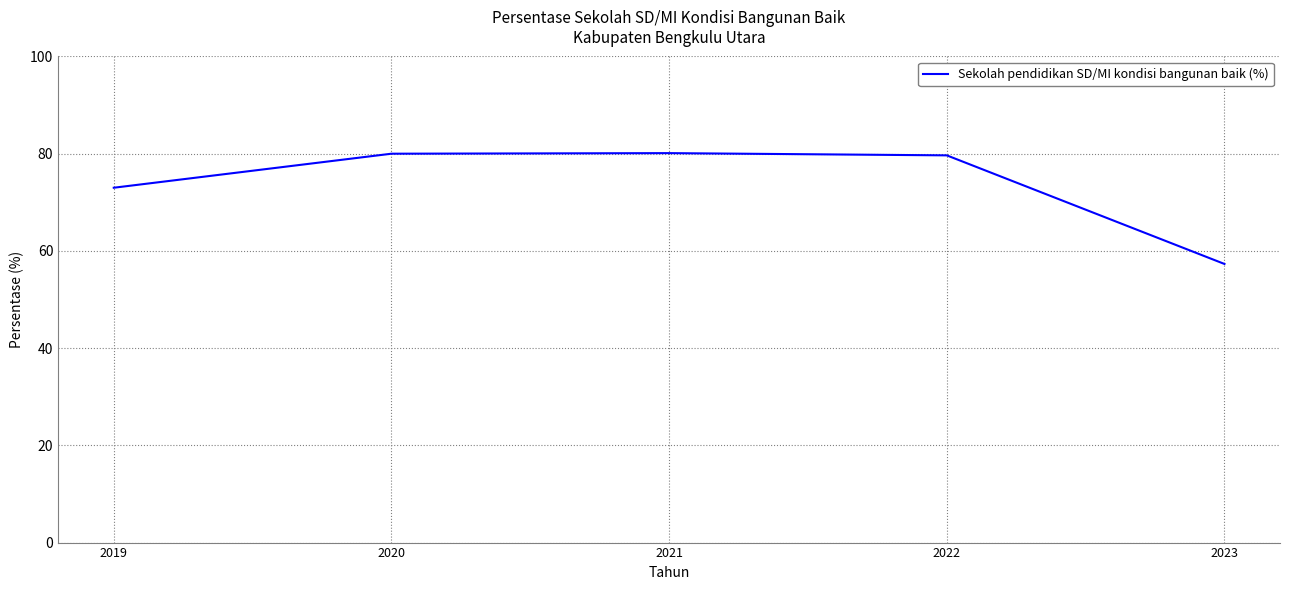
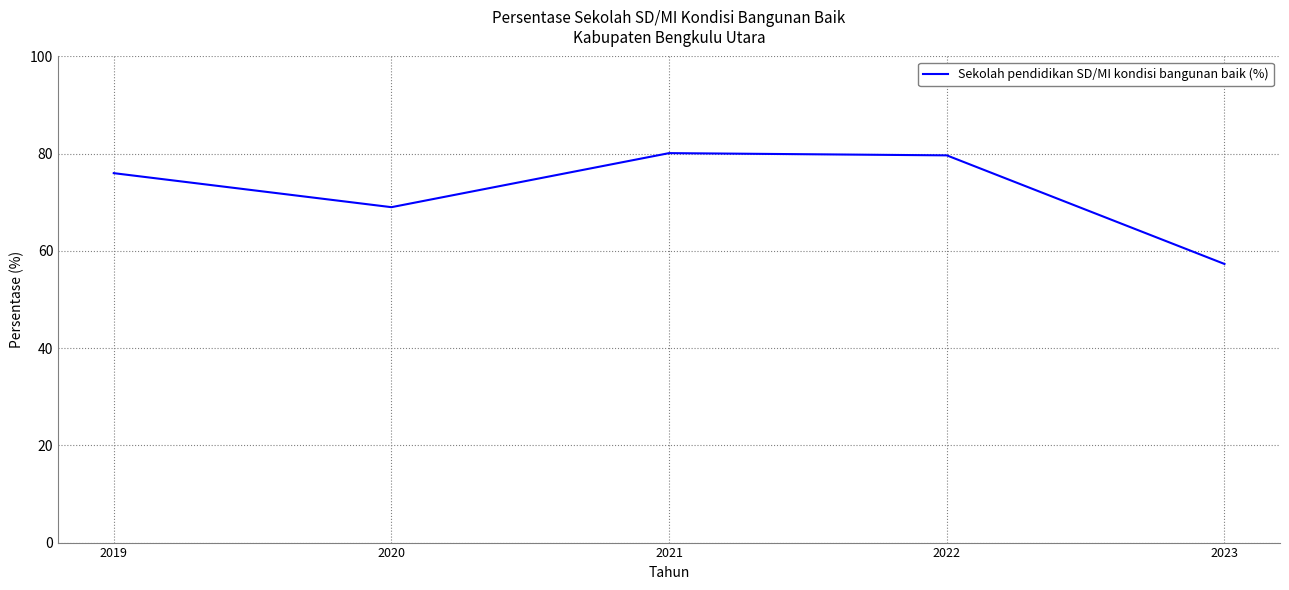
  {
-   "2019": 73,
-   "2020": 80,
+   "2019": 76,
+   "2020": 69,
    "2021": 80,
    "2022": 80,
    "2023": 57
  }
